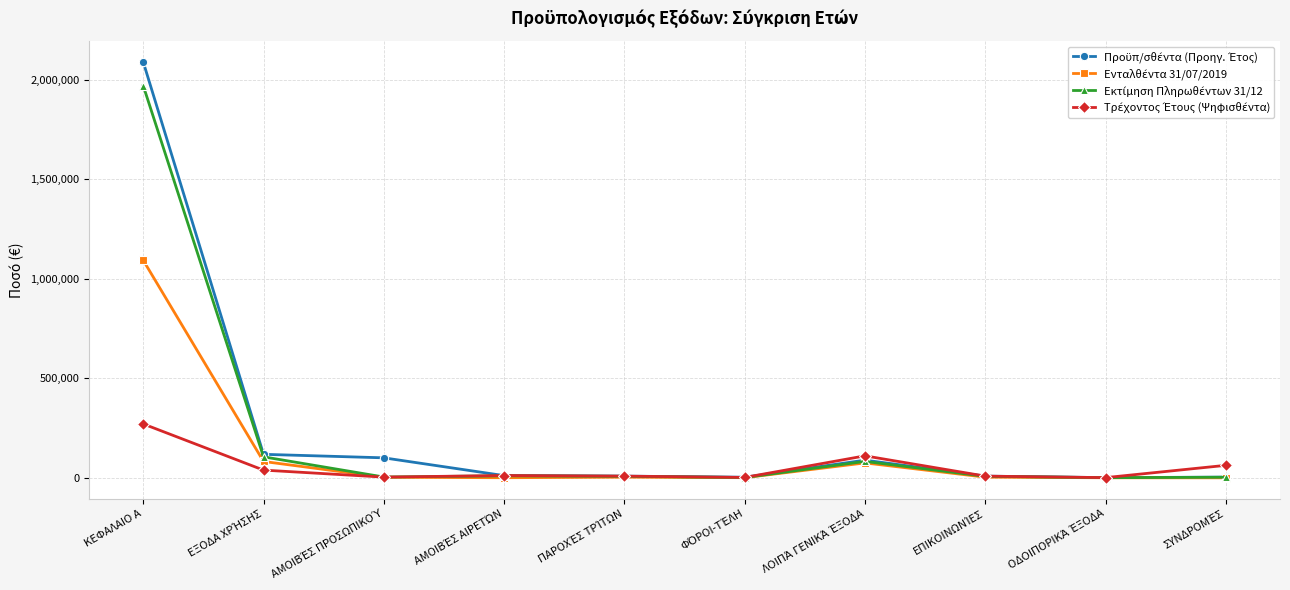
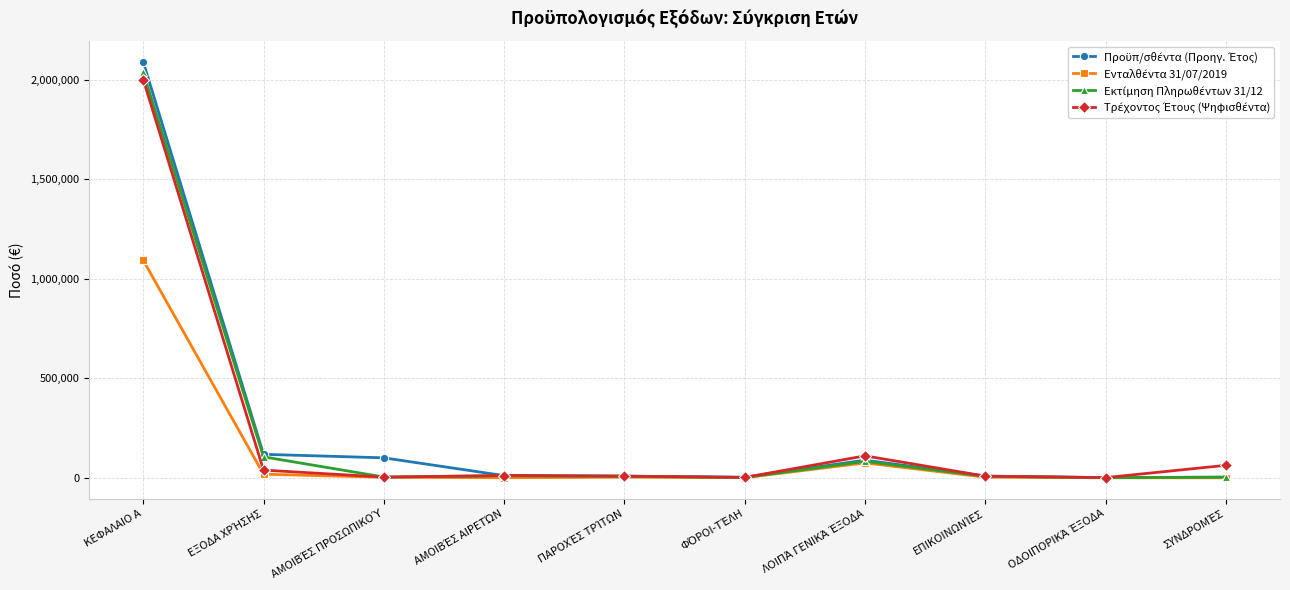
  {
    "Προϋπ/σθέντα (Προηγ. Έτος)": {
      "ΚΕΦΑΛΑΙΟ Α": "2,090,000",
      "ΑΜΟΙΒΈΣ ΠΡΟΣΩΠΙΚΟΎ": "100,000"
    },
    "Ενταλθέντα 31/07/2019": {
      "ΚΕΦΑΛΑΙΟ Α": "1,090,000",
-     "ΕΞΟΔΑ ΧΡΉΣΗΣ": "80,000"
+     "ΕΞΟΔΑ ΧΡΉΣΗΣ": "20,000"
    },
    "Εκτίμηση Πληρωθέντων 31/12": {
-     "ΚΕΦΑΛΑΙΟ Α": "1,970,000"
+     "ΚΕΦΑΛΑΙΟ Α": "2,040,000"
    },
    "Τρέχοντος Έτους (Ψηφισθέντα)": {
-     "ΚΕΦΑΛΑΙΟ Α": "270,000",
+     "ΚΕΦΑΛΑΙΟ Α": "2,000,000",
      "ΕΞΟΔΑ ΧΡΉΣΗΣ": "40,000",
      "ΛΟΙΠΆ ΓΕΝΙΚΆ ΈΞΟΔΑ": "110,000",
      "ΣΥΝΔΡΟΜΈΣ": "60,000"
    }
  }
